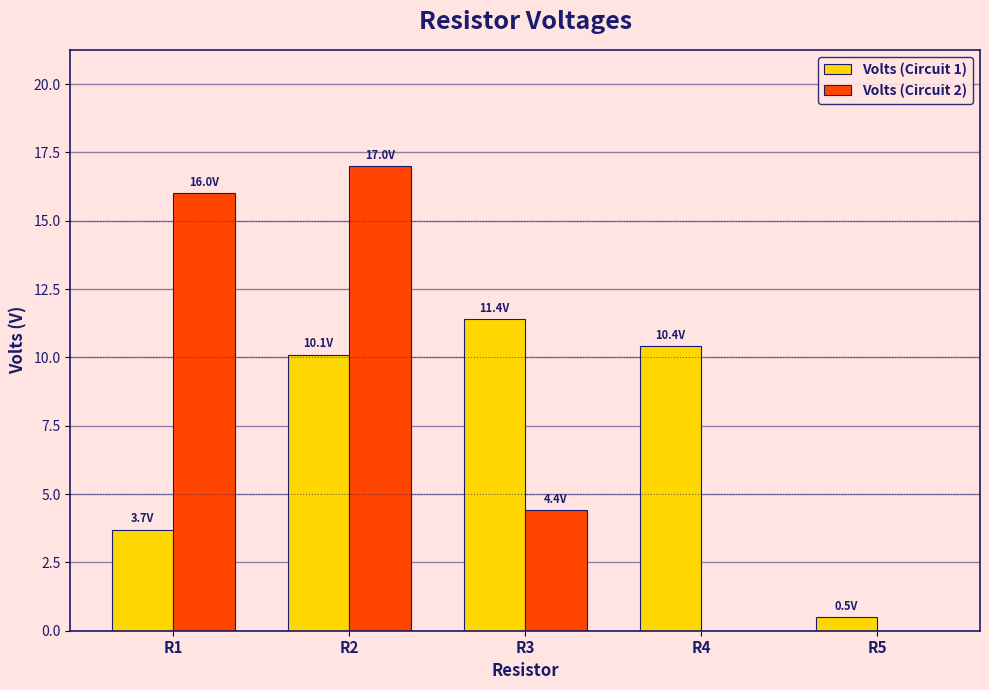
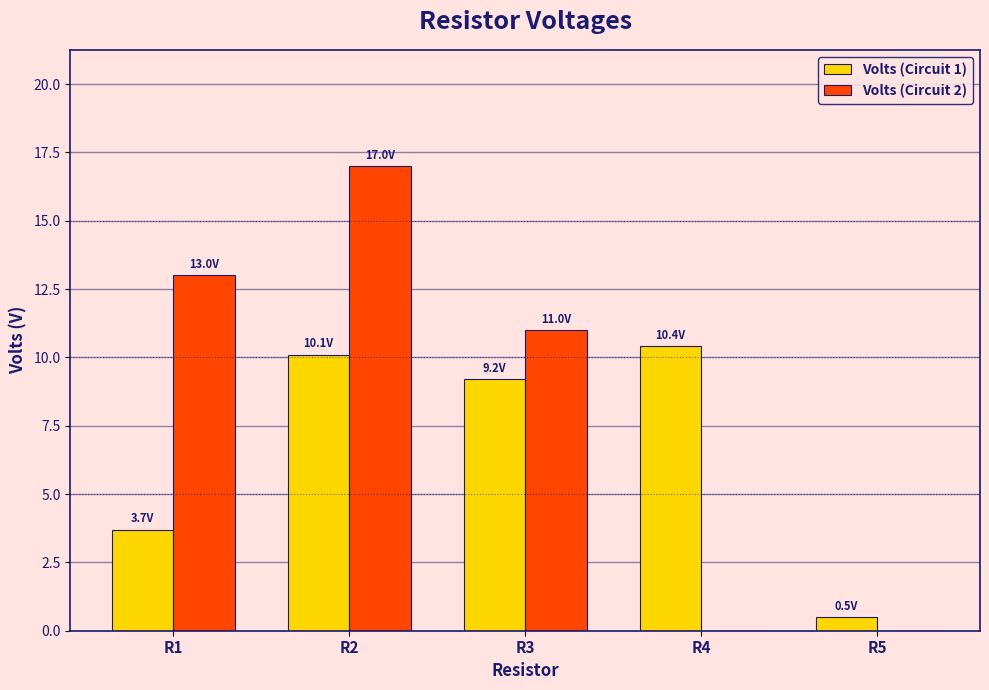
  {
    "Volts (Circuit 1)": {
      "R1": "3.7V",
      "R2": "10.1V",
-     "R3": "11.4V",
+     "R3": "9.2V",
      "R4": "10.4V",
      "R5": "0.5V"
    },
    "Volts (Circuit 2)": {
-     "R1": "16.0V",
+     "R1": "13.0V",
      "R2": "17.0V",
-     "R3": "4.4V"
+     "R3": "11.0V"
    }
  }
